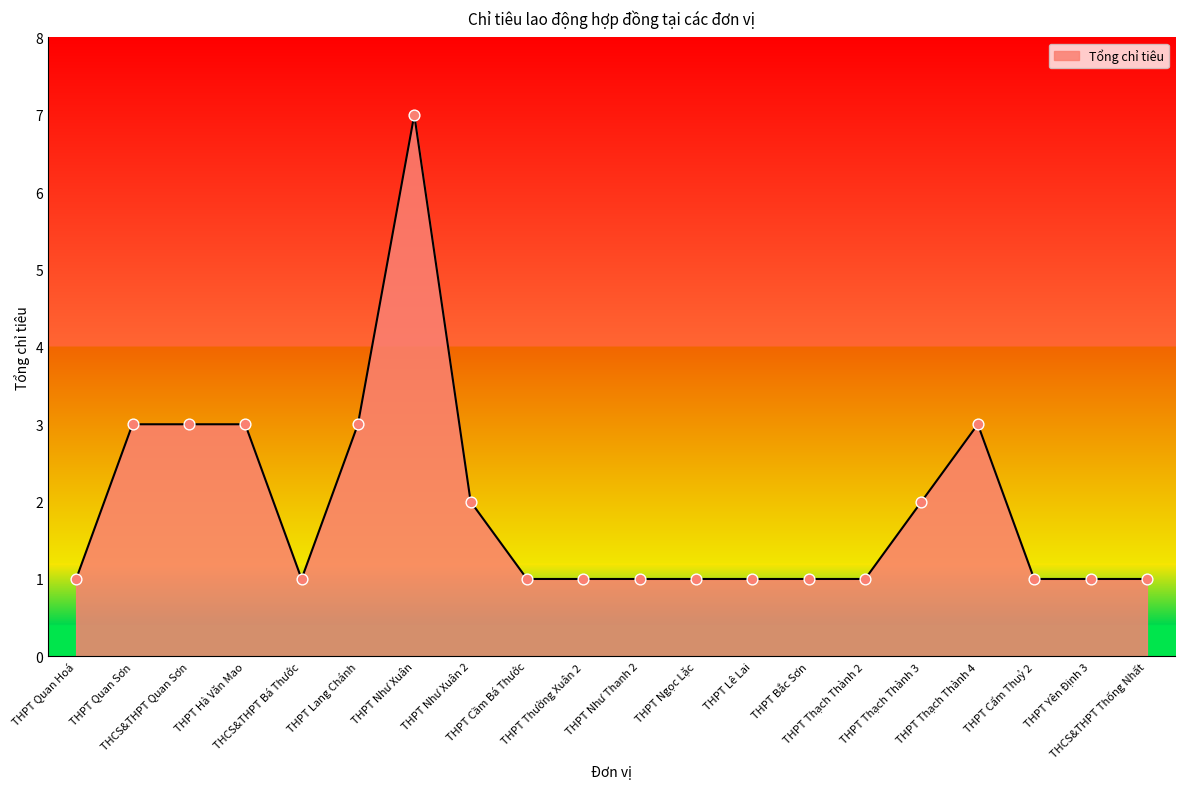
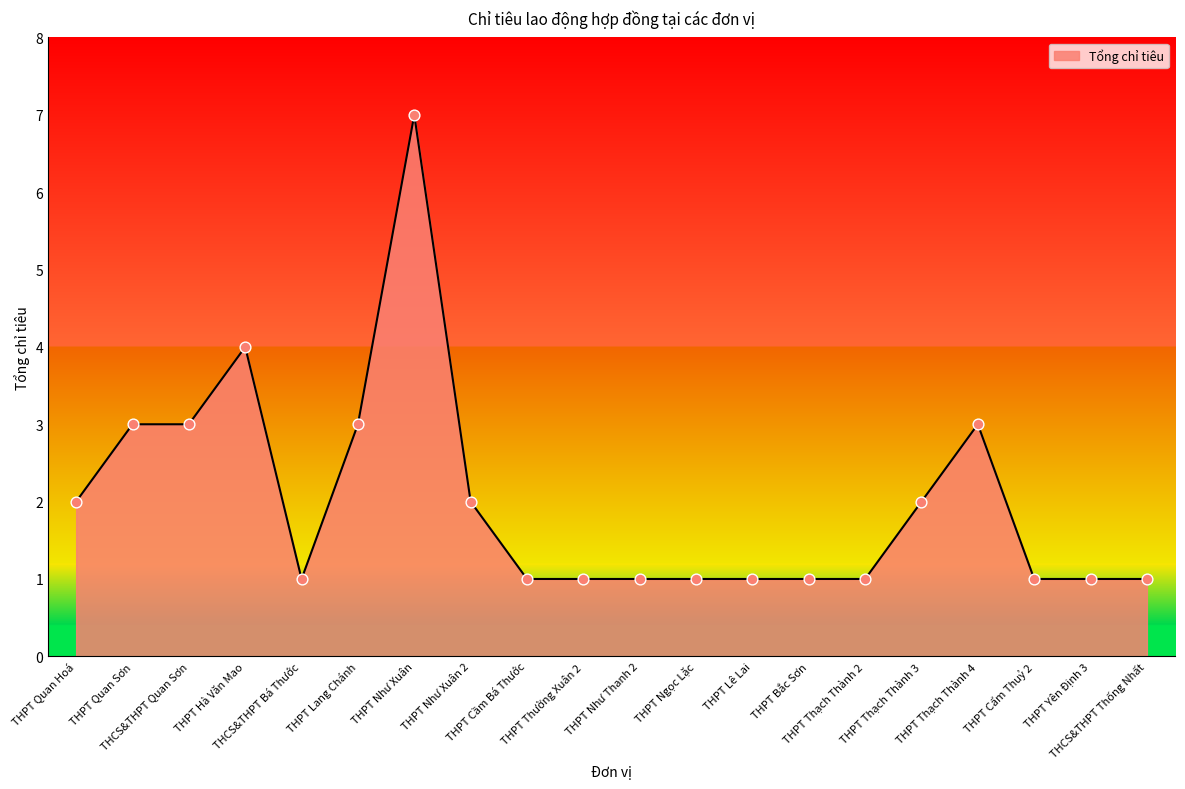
  {
-   "THPT Quan Hoá": 1,
+   "THPT Quan Hoá": 2,
    "THPT Quan Sơn": 3,
    "THCS&THPT Quan Sơn": 3,
-   "THPT Hà Văn Mao": 3,
+   "THPT Hà Văn Mao": 4,
    "THCS&THPT Bá Thước": 1,
    "THPT Lang Chánh": 3,
    "THPT Như Xuân": 7,
    "THPT Như Xuân 2": 2,
    "THPT Cầm Bá Thước": 1,
    "THPT Thường Xuân 2": 1,
    "THPT Như Thanh 2": 1,
    "THPT Ngọc Lặc": 1,
    "THPT Lê Lai": 1,
    "THPT Bắc Sơn": 1,
    "THPT Thạch Thành 2": 1,
    "THPT Thạch Thành 3": 2,
    "THPT Thạch Thành 4": 3,
    "THPT Cẩm Thuỷ 2": 1,
    "THPT Yên Định 3": 1,
    "THCS&THPT Thống Nhất": 1
  }
